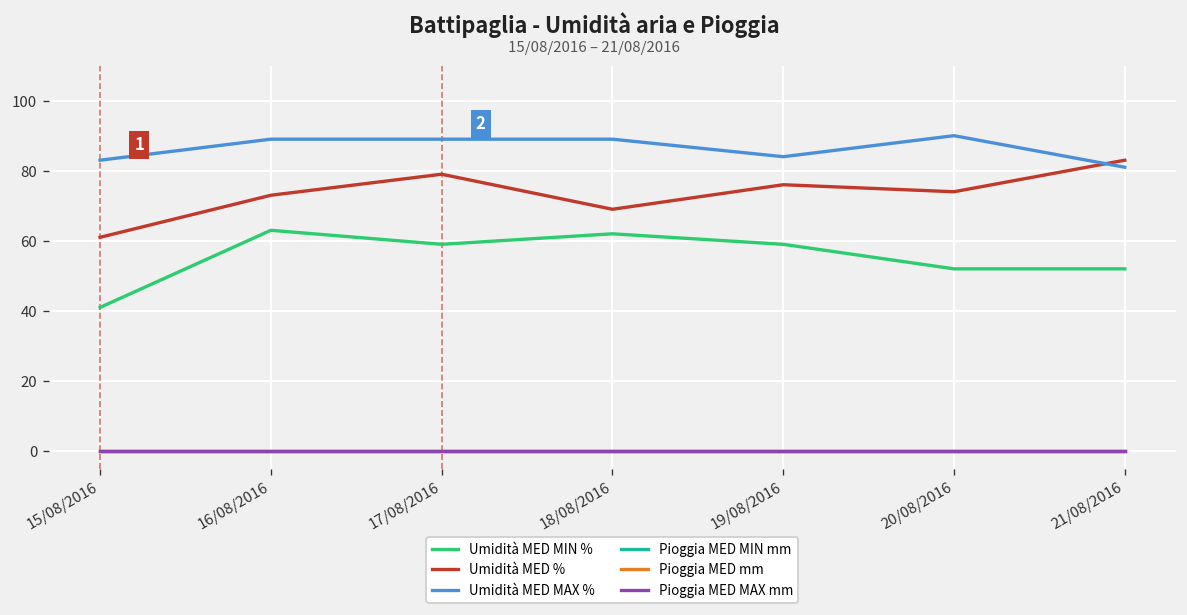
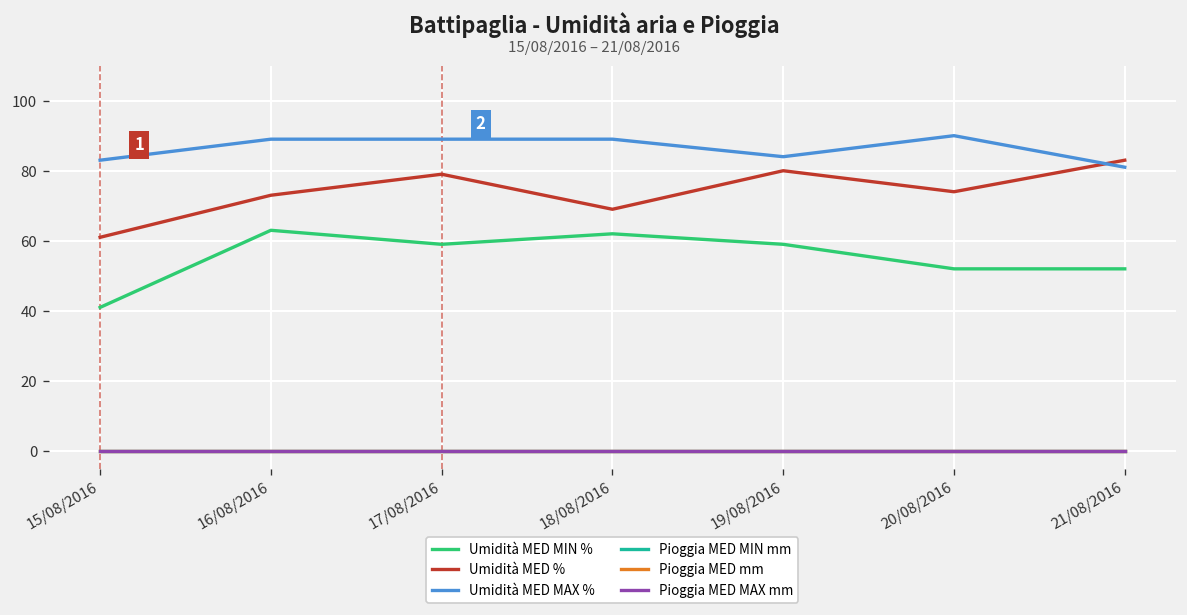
  {
    "Umidità MED MIN %": {
      "15/08/2016": 41,
      "16/08/2016": 63,
      "17/08/2016": 59,
      "18/08/2016": 62,
      "19/08/2016": 59,
      "20/08/2016": 52,
      "21/08/2016": 52
    },
    "Umidità MED %": {
      "15/08/2016": 61,
      "16/08/2016": 73,
      "17/08/2016": 79,
      "18/08/2016": 69,
-     "19/08/2016": 76,
+     "19/08/2016": 80,
      "20/08/2016": 74,
      "21/08/2016": 83
    },
    "Umidità MED MAX %": {
      "15/08/2016": 83,
      "16/08/2016": 89,
      "17/08/2016": 89,
      "18/08/2016": 89,
      "19/08/2016": 84,
      "20/08/2016": 90,
      "21/08/2016": 81
    },
    "Pioggia MED MAX mm": {
      "15/08/2016": 0,
      "16/08/2016": 0,
      "17/08/2016": 0,
      "18/08/2016": 0,
      "19/08/2016": 0,
      "20/08/2016": 0,
      "21/08/2016": 0
    }
  }
